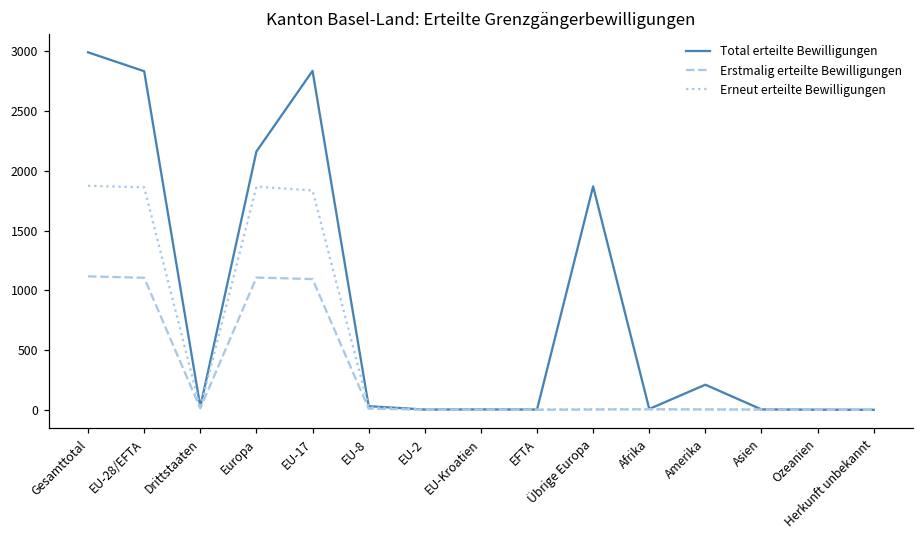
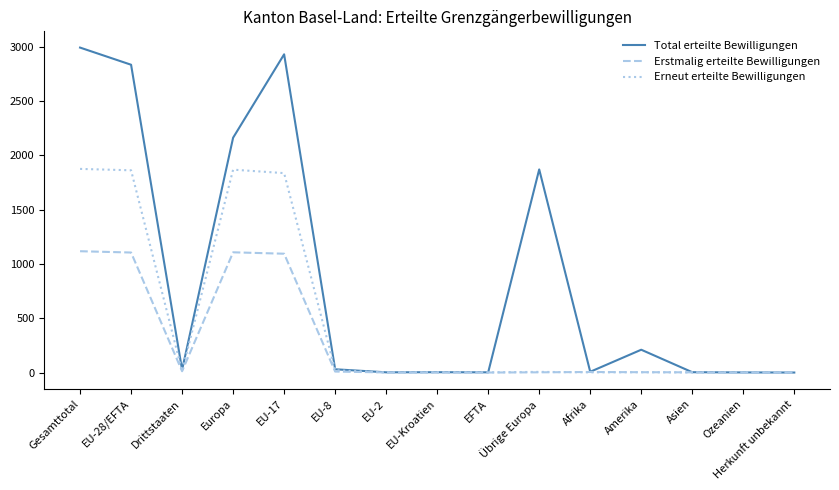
  {
    "Total erteilte Bewilligungen": {
      "Gesamttotal": 2990,
      "EU-28/EFTA": 2830,
      "Europa": 2160,
-     "EU-17": 2840,
+     "EU-17": 2930,
      "Übrige Europa": 1870,
      "Amerika": 210
    }
  }
